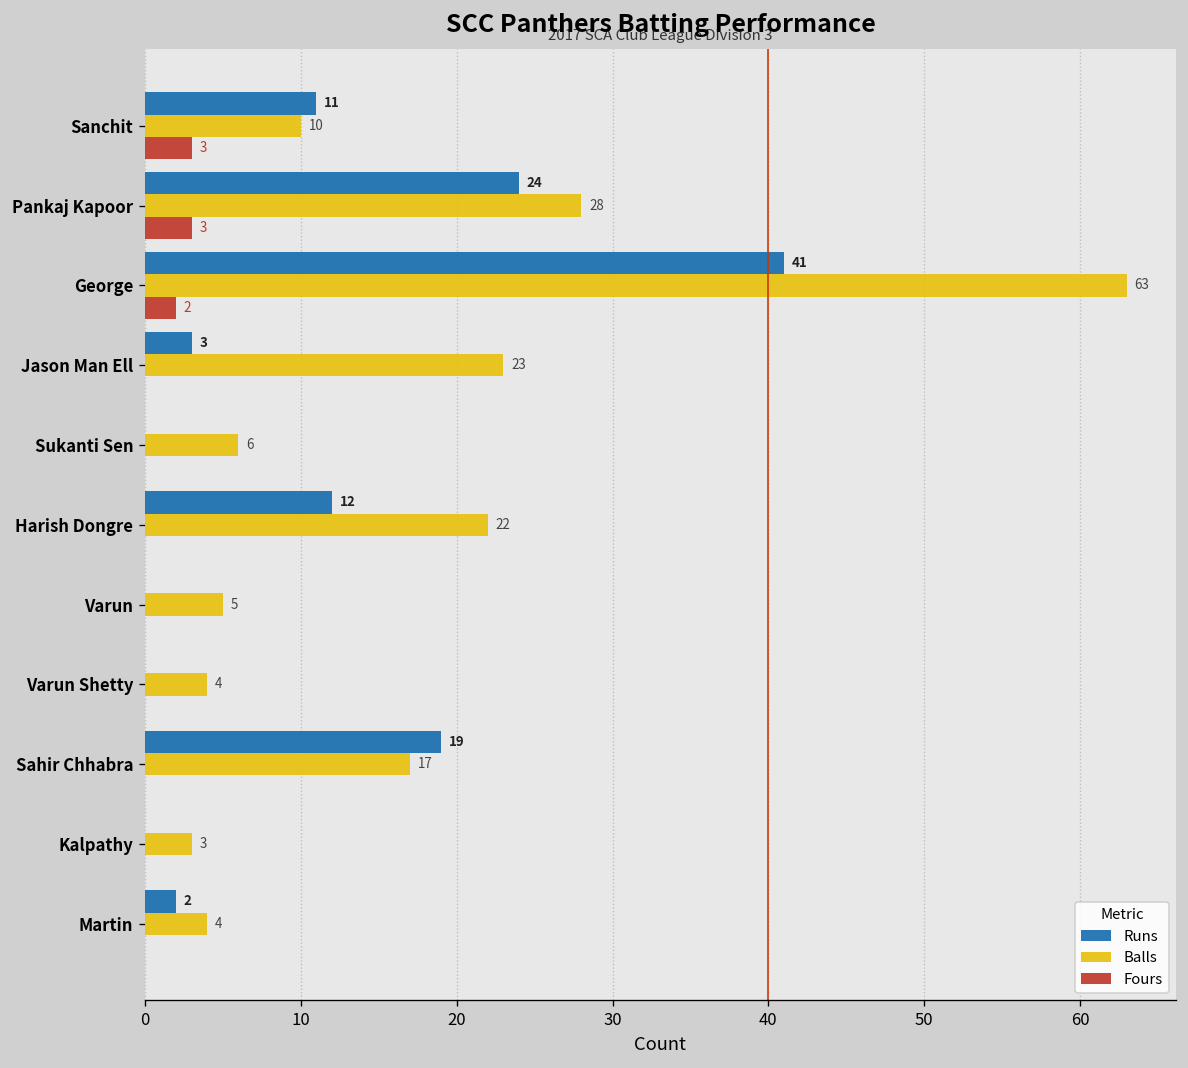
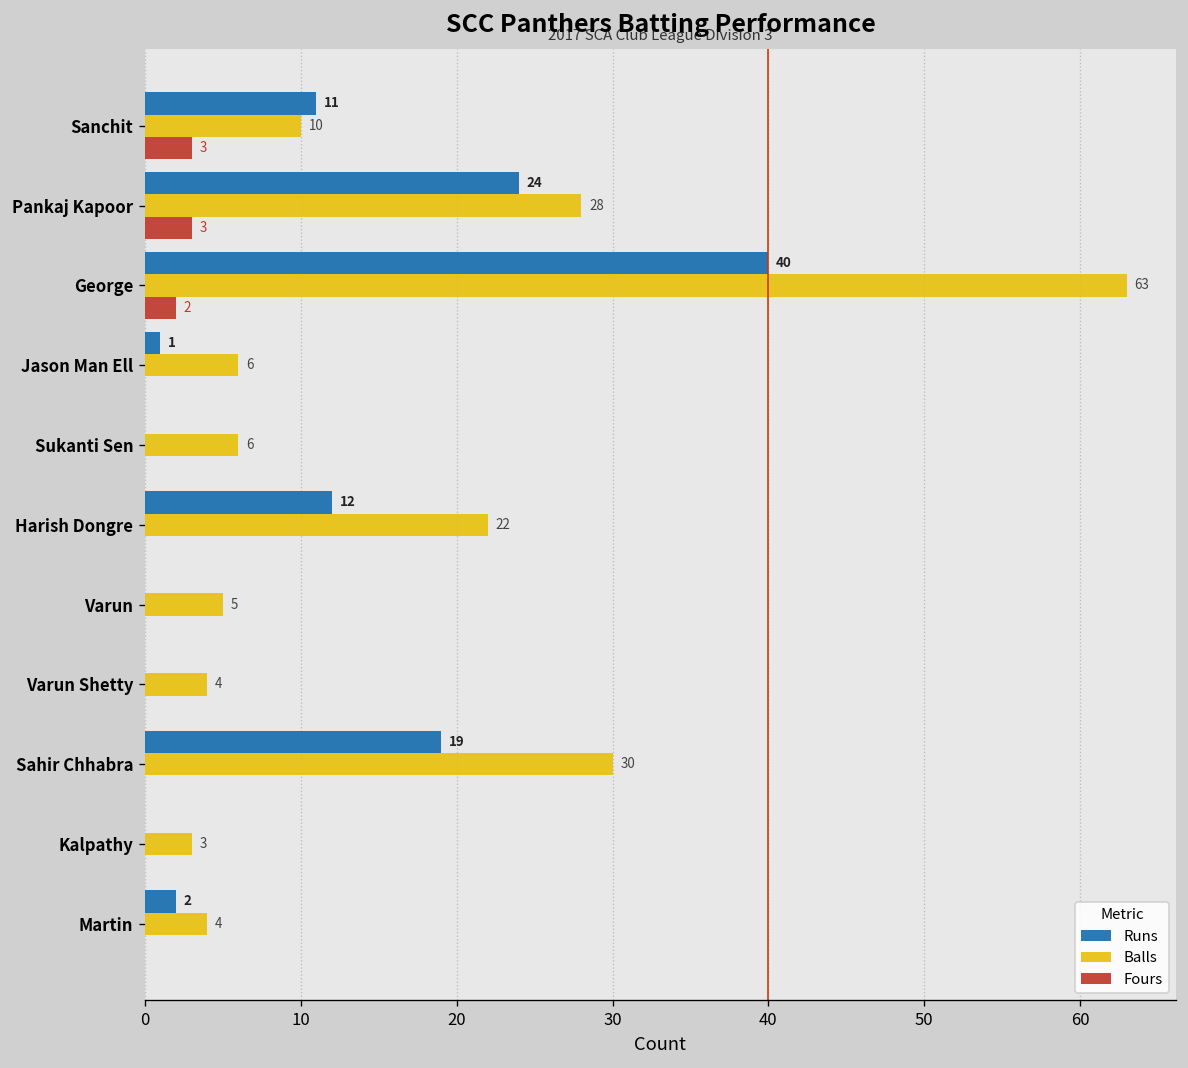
  {
    "Runs": {
      "Sanchit": 11,
      "Pankaj Kapoor": 24,
-     "George": 41,
-     "Jason Man Ell": 3,
+     "George": 40,
+     "Jason Man Ell": 1,
      "Harish Dongre": 12,
      "Sahir Chhabra": 19,
      "Martin": 2
    },
    "Balls": {
      "Sanchit": 10,
      "Pankaj Kapoor": 28,
      "George": 63,
-     "Jason Man Ell": 23,
+     "Jason Man Ell": 6,
      "Sukanti Sen": 6,
      "Harish Dongre": 22,
      "Varun": 5,
      "Varun Shetty": 4,
-     "Sahir Chhabra": 17,
+     "Sahir Chhabra": 30,
      "Kalpathy": 3,
      "Martin": 4
    },
    "Fours": {
      "Sanchit": 3,
      "Pankaj Kapoor": 3,
      "George": 2
    }
  }
